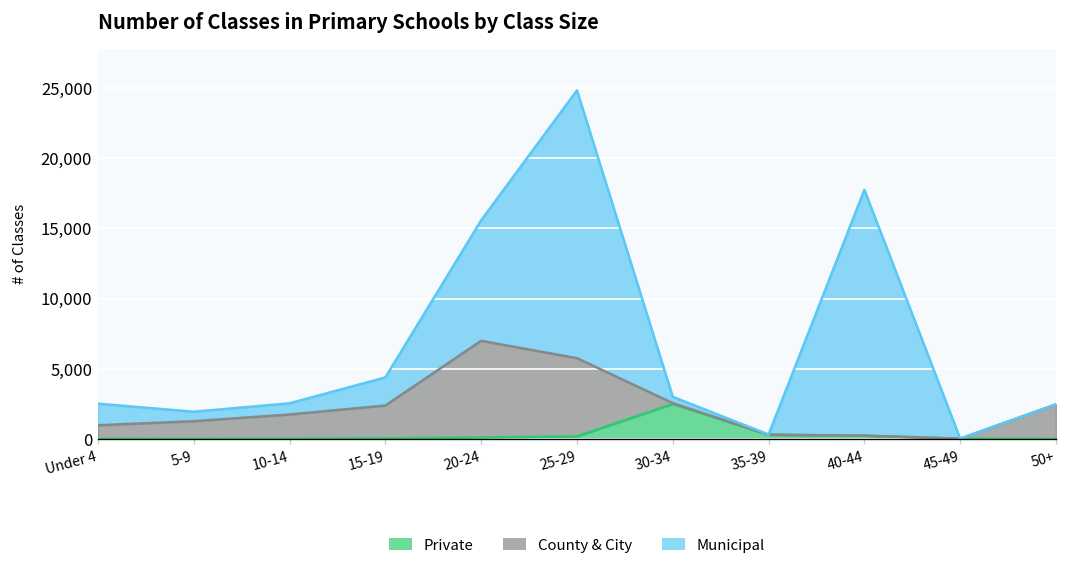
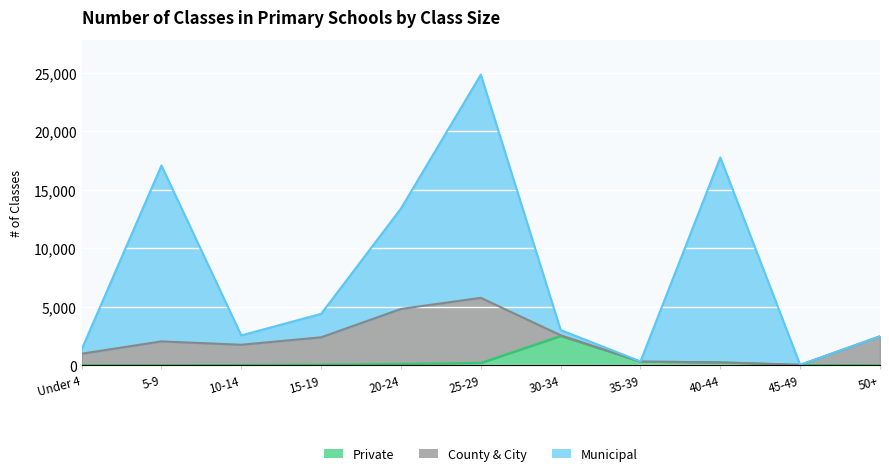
  {
    "Private": {
      "Under 4": "0",
      "5-9": "0",
      "10-14": "0",
      "15-19": "0",
      "20-24": "100",
      "25-29": "200",
      "50+": "0"
    },
    "County & City": {
      "Under 4": "1,000",
-     "5-9": "1,300",
+     "5-9": "2,000",
      "10-14": "1,700",
      "15-19": "2,300",
-     "20-24": "6,900",
+     "20-24": "4,700",
      "25-29": "5,600"
    },
    "Municipal": {
-     "Under 4": "1,500",
-     "5-9": "700",
+     "Under 4": "400",
+     "5-9": "15,000",
      "10-14": "800",
      "15-19": "2,000",
      "20-24": "8,600",
      "25-29": "19,100",
      "30-34": "500",
      "40-44": "17,500"
    }
  }
